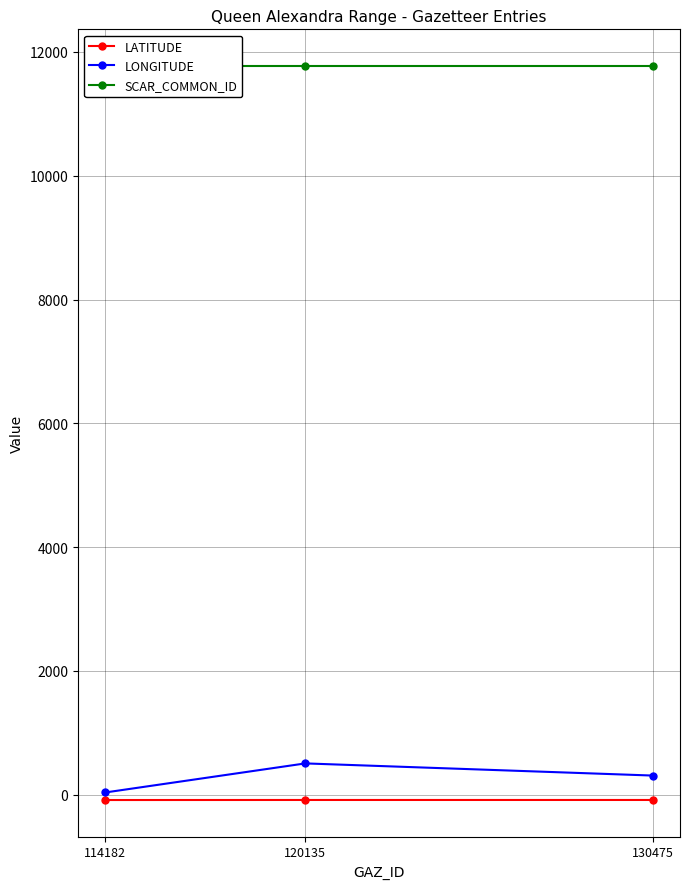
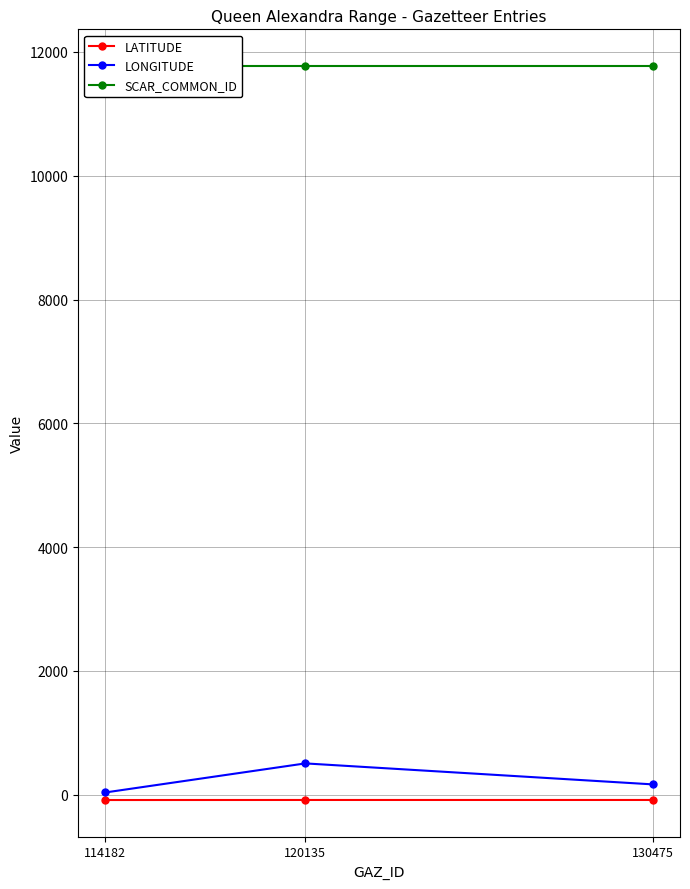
  {
    "LATITUDE": {
      "114182": -100,
      "120135": -100,
      "130475": -100
    },
    "LONGITUDE": {
      "114182": 0,
      "120135": 500,
-     "130475": 300
+     "130475": 200
    },
    "SCAR_COMMON_ID": {
      "120135": 11800,
      "130475": 11800
    }
  }
